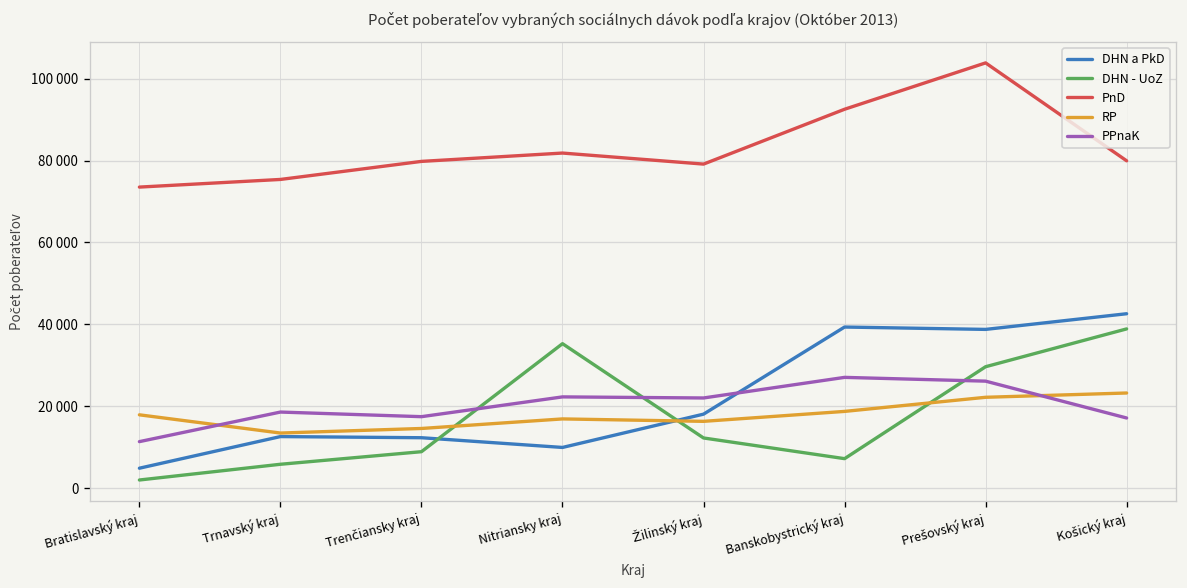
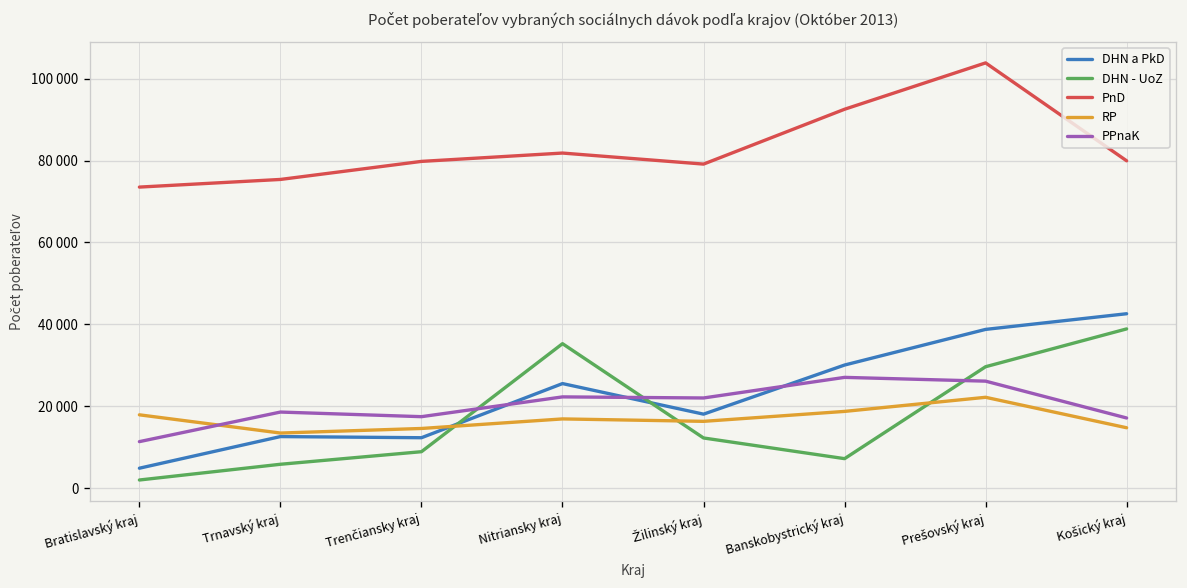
  {
    "DHN a PkD": {
      "Bratislavský kraj": 5000,
      "Trnavský kraj": 13000,
      "Trenčiansky kraj": 12000,
-     "Nitriansky kraj": 10000,
+     "Nitriansky kraj": 26000,
      "Žilinský kraj": 18000,
-     "Banskobystrický kraj": 39000,
+     "Banskobystrický kraj": 30000,
      "Prešovský kraj": 39000,
      "Košický kraj": 43000
    },
    "DHN - UoZ": {
      "Bratislavský kraj": 2000,
      "Trnavský kraj": 6000,
      "Trenčiansky kraj": 9000,
      "Nitriansky kraj": 35000,
      "Žilinský kraj": 12000,
      "Banskobystrický kraj": 7000,
      "Prešovský kraj": 30000,
      "Košický kraj": 39000
    },
    "PnD": {
      "Bratislavský kraj": 74000,
      "Trnavský kraj": 75000,
      "Trenčiansky kraj": 80000,
      "Nitriansky kraj": 82000,
      "Žilinský kraj": 79000,
      "Banskobystrický kraj": 93000,
      "Prešovský kraj": 104000,
      "Košický kraj": 80000
    },
    "RP": {
      "Bratislavský kraj": 18000,
      "Trnavský kraj": 13000,
      "Trenčiansky kraj": 15000,
      "Nitriansky kraj": 17000,
      "Žilinský kraj": 16000,
      "Banskobystrický kraj": 19000,
      "Prešovský kraj": 22000,
-     "Košický kraj": 23000
+     "Košický kraj": 15000
    },
    "PPnaK": {
      "Bratislavský kraj": 11000,
      "Trnavský kraj": 19000,
      "Trenčiansky kraj": 17000,
      "Nitriansky kraj": 22000,
      "Žilinský kraj": 22000,
      "Banskobystrický kraj": 27000,
      "Prešovský kraj": 26000,
      "Košický kraj": 17000
    }
  }
